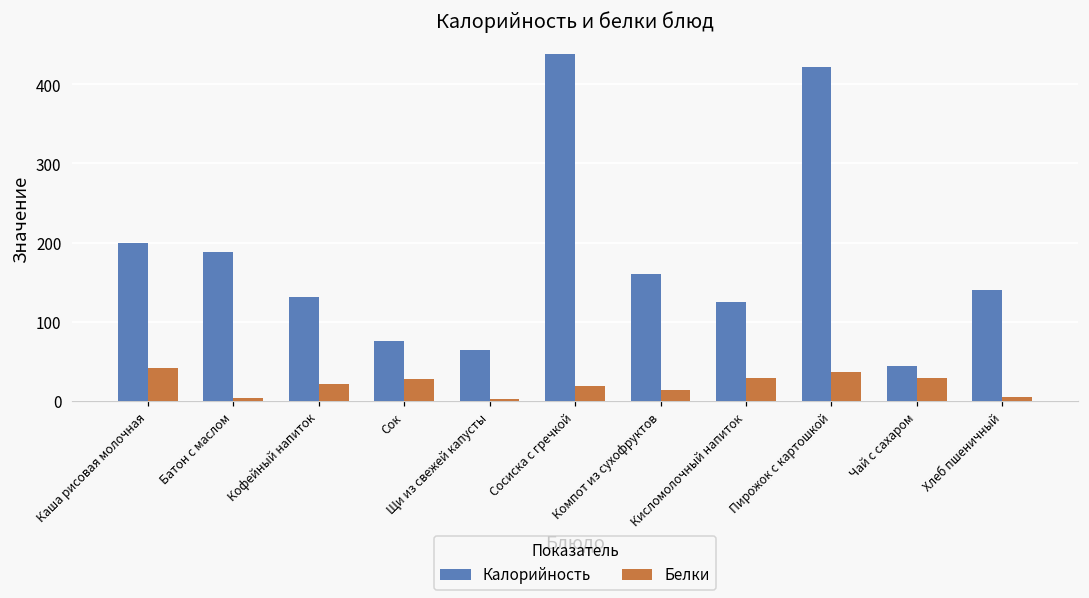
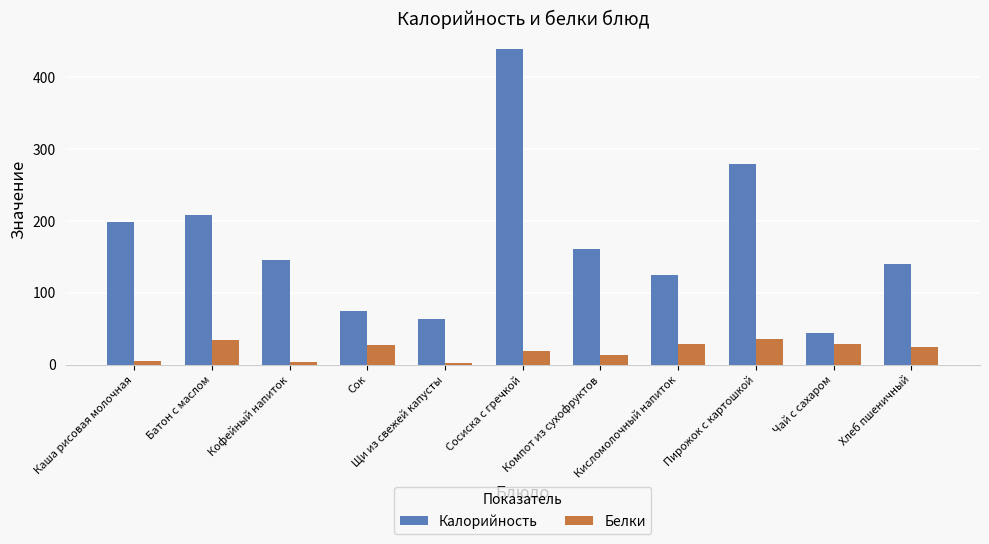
  {
    "Калорийность": {
      "Каша рисовая молочная": 200,
-     "Батон с маслом": 190,
-     "Кофейный напиток": 130,
+     "Батон с маслом": 210,
+     "Кофейный напиток": 150,
      "Сок": 80,
      "Щи из свежей капусты": 60,
      "Сосиска с гречкой": 440,
      "Компот из сухофруктов": 160,
      "Кисломолочный напиток": 120,
-     "Пирожок с картошкой": 420,
+     "Пирожок с картошкой": 280,
      "Чай с сахаром": 40,
      "Хлеб пшеничный": 140
    },
    "Белки": {
-     "Каша рисовая молочная": 40,
-     "Батон с маслом": 0,
-     "Кофейный напиток": 20,
+     "Каша рисовая молочная": 0,
+     "Батон с маслом": 30,
+     "Кофейный напиток": 0,
      "Сок": 30,
      "Сосиска с гречкой": 20,
      "Компот из сухофруктов": 10,
      "Кисломолочный напиток": 30,
      "Пирожок с картошкой": 40,
      "Чай с сахаром": 30,
-     "Хлеб пшеничный": 0
+     "Хлеб пшеничный": 20
    }
  }
